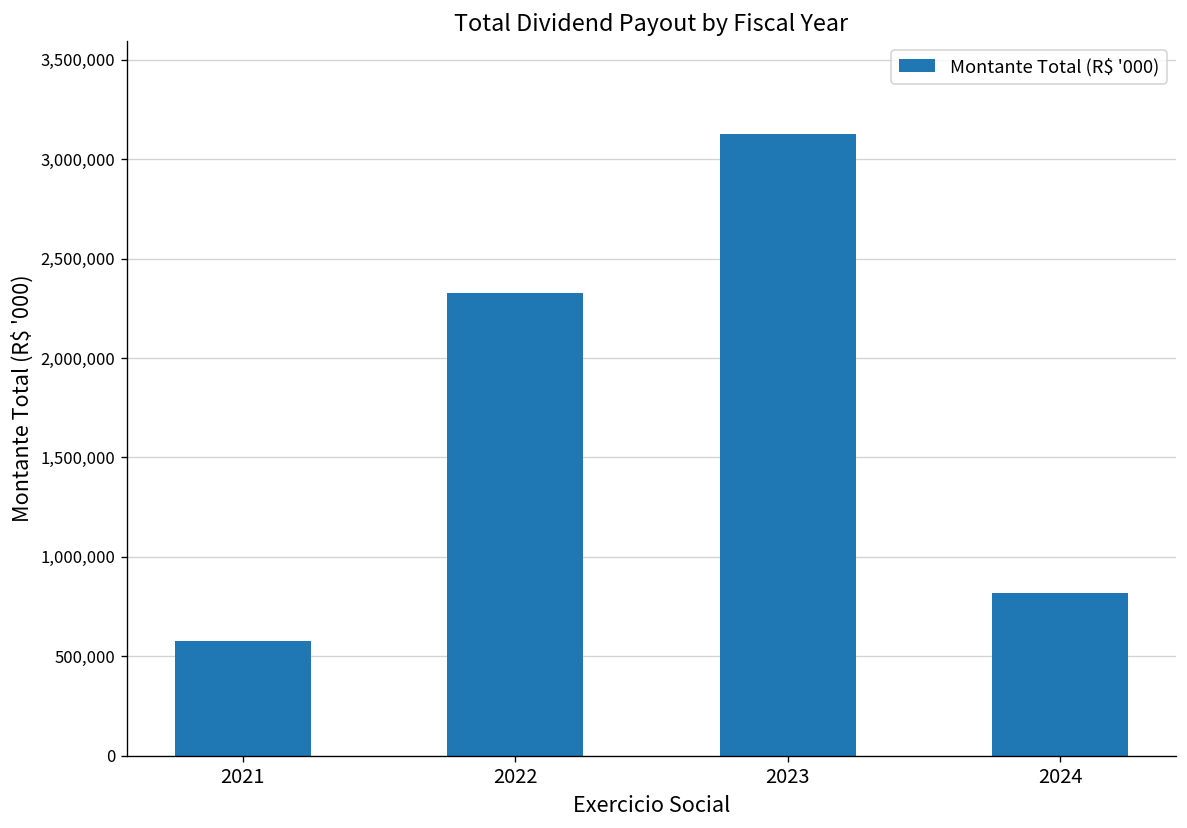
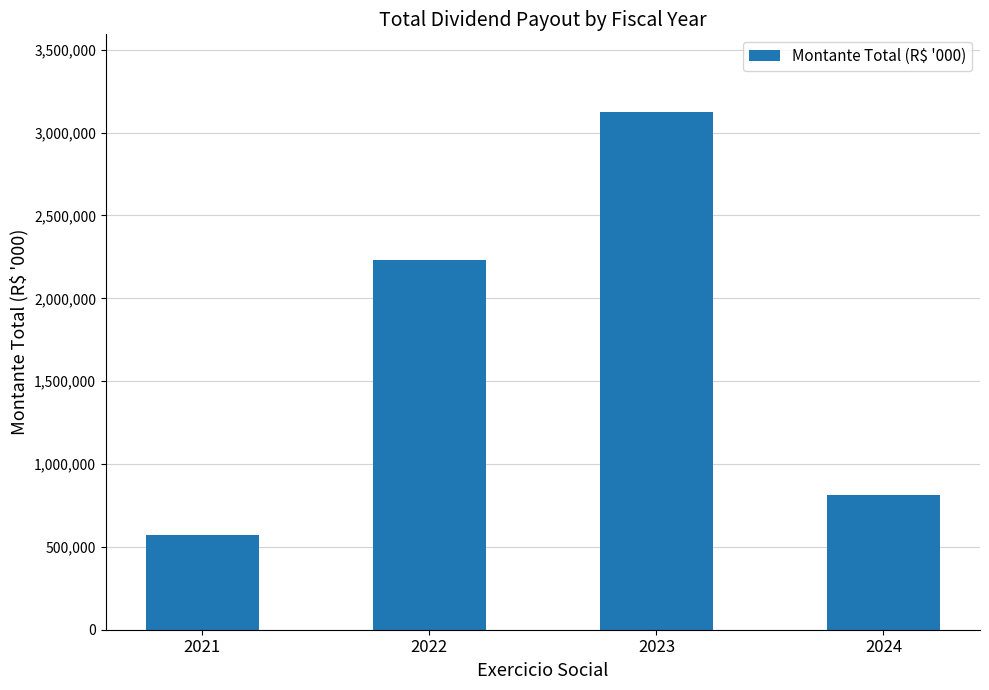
  {
    "2021": "570,000",
-   "2022": "2,330,000",
+   "2022": "2,230,000",
    "2023": "3,120,000",
    "2024": "820,000"
  }
